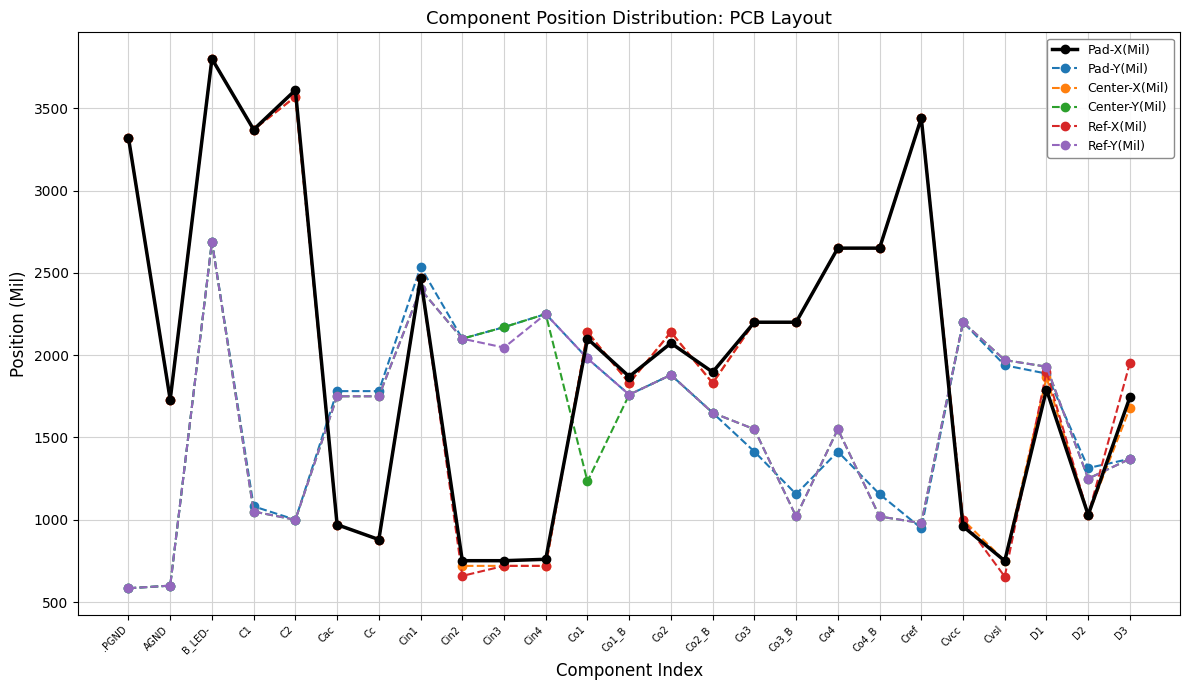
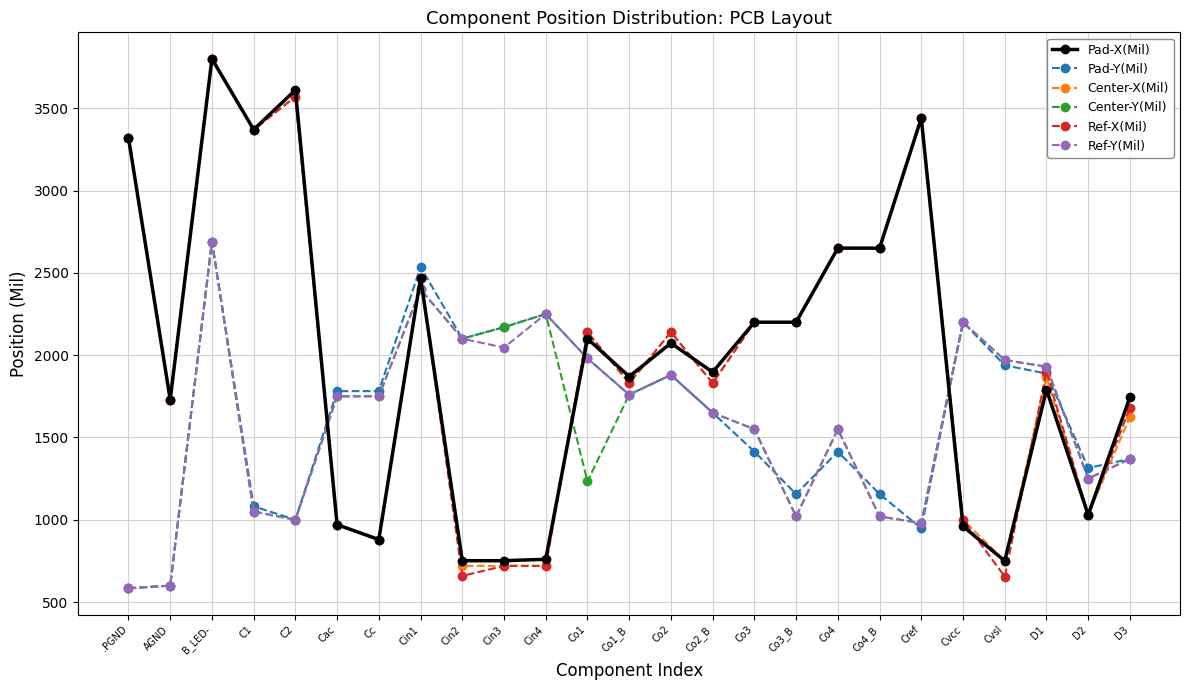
  {
    "Pad-X(Mil)": {
      "C2": 3610,
      "Cin2": 750,
      "Cin3": 750,
      "Cin4": 760,
      "Co1": 2100,
      "Co1_B": 1870,
      "Co2": 2070,
      "Co2_B": 1900,
      "Cvcc": 960,
      "D1": 1790,
      "D3": 1740
    },
    "Pad-Y(Mil)": {
      "C1": 1080,
      "Cac": 1780,
      "Cc": 1780,
      "Cin1": 2540,
      "Co3": 1410,
      "Co3_B": 1160,
      "Co4": 1410,
      "Co4_B": 1160,
      "Cref": 950,
      "Cvsl": 1940,
      "D2": 1310
    },
    "Center-X(Mil)": {
      "Cin2": 720,
      "D1": 1870,
-     "D3": 1680
+     "D3": 1630
    },
    "Center-Y(Mil)": {
      "Co1": 1230
    },
    "Ref-X(Mil)": {
      "Cin2": 660,
      "Cvsl": 650,
-     "D3": 1950
+     "D3": 1680
    },
    "Ref-Y(Mil)": {
      "Cin3": 2050
    }
  }
